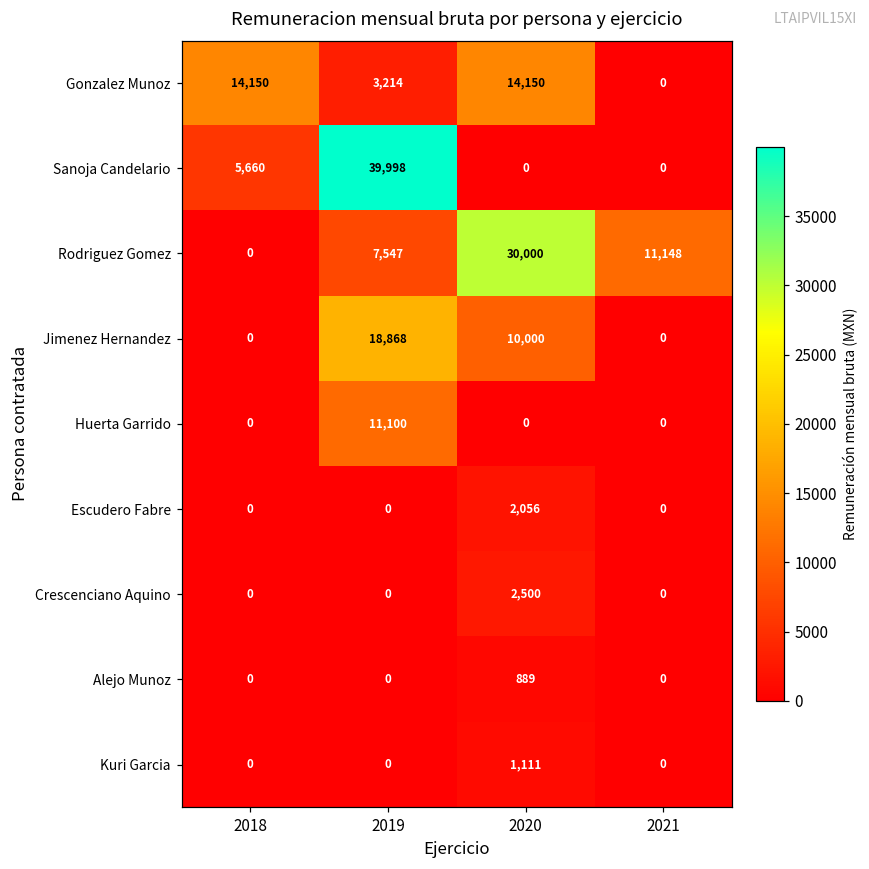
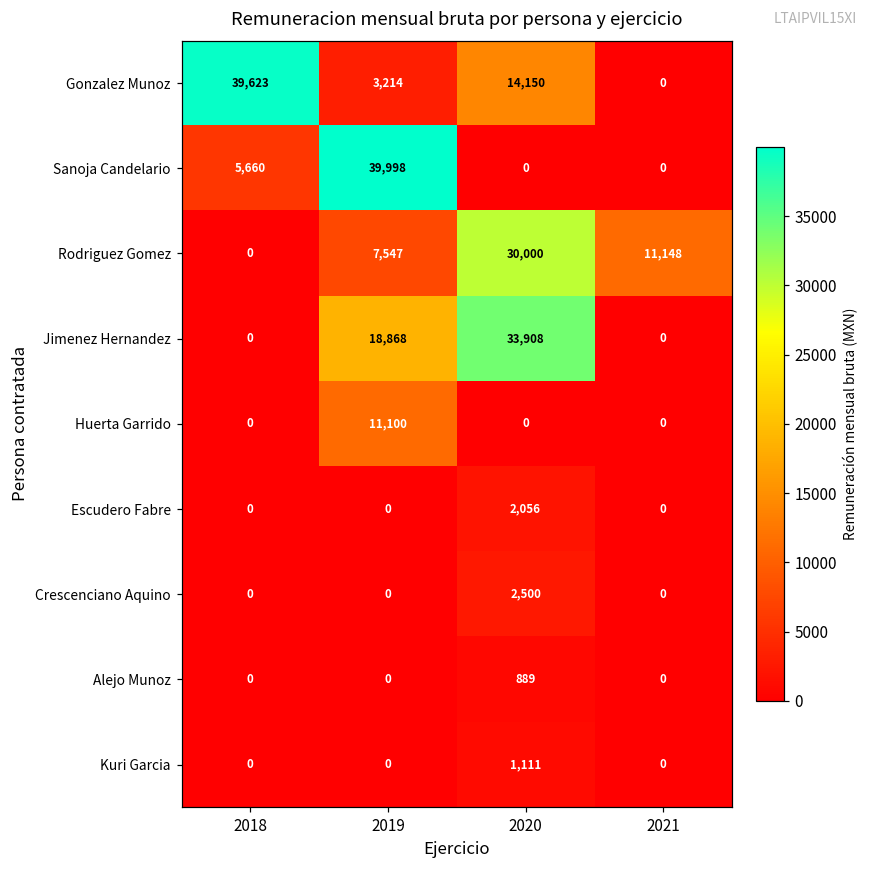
  {
    "Gonzalez Munoz": {
-     "2018": "14,150",
+     "2018": "39,623",
      "2019": "3,214",
      "2020": "14,150",
      "2021": "0"
    },
    "Sanoja Candelario": {
      "2018": "5,660",
      "2019": "39,998",
      "2020": "0",
      "2021": "0"
    },
    "Rodriguez Gomez": {
      "2018": "0",
      "2019": "7,547",
      "2020": "30,000",
      "2021": "11,148"
    },
    "Jimenez Hernandez": {
      "2018": "0",
      "2019": "18,868",
-     "2020": "10,000",
+     "2020": "33,908",
      "2021": "0"
    },
    "Huerta Garrido": {
      "2018": "0",
      "2019": "11,100",
      "2020": "0",
      "2021": "0"
    },
    "Escudero Fabre": {
      "2018": "0",
      "2019": "0",
      "2020": "2,056",
      "2021": "0"
    },
    "Crescenciano Aquino": {
      "2018": "0",
      "2019": "0",
      "2020": "2,500",
      "2021": "0"
    },
    "Alejo Munoz": {
      "2018": "0",
      "2019": "0",
      "2020": "889",
      "2021": "0"
    },
    "Kuri Garcia": {
      "2018": "0",
      "2019": "0",
      "2020": "1,111",
      "2021": "0"
    }
  }
